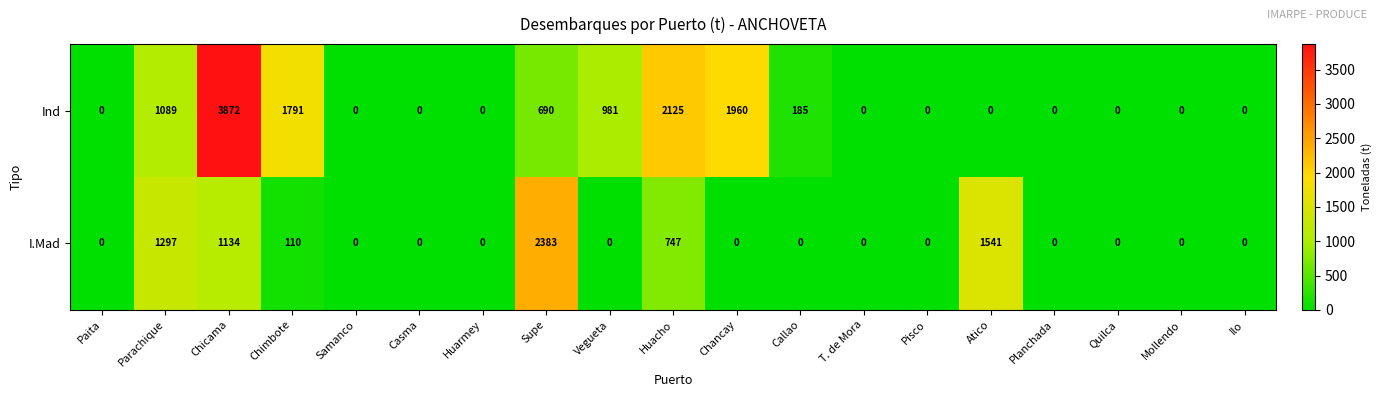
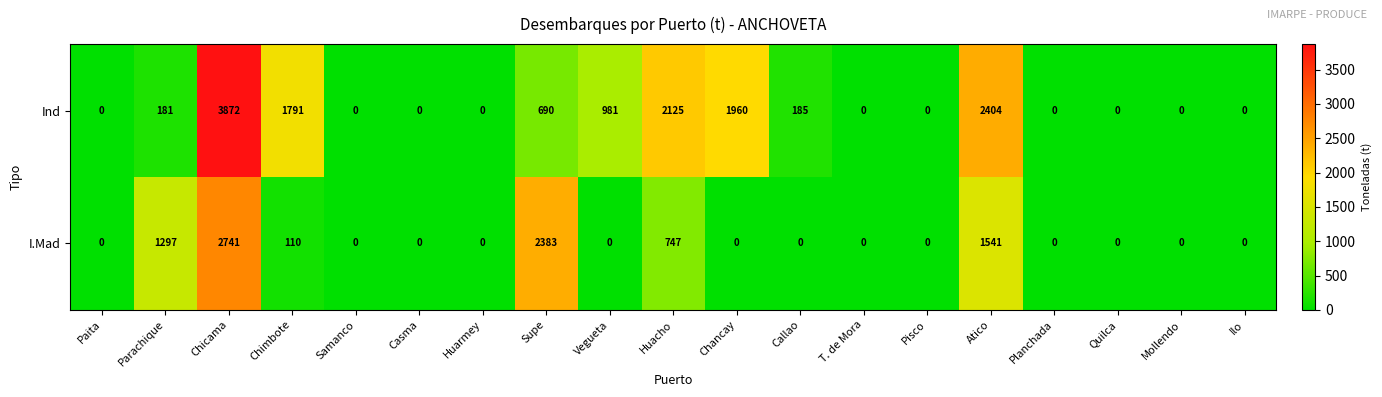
  {
    "Ind": {
      "Paita": 0,
-     "Parachique": 1089,
+     "Parachique": 181,
      "Chicama": 3872,
      "Chimbote": 1791,
      "Samanco": 0,
      "Casma": 0,
      "Huarmey": 0,
      "Supe": 690,
      "Vegueta": 981,
      "Huacho": 2125,
      "Chancay": 1960,
      "Callao": 185,
      "T. de Mora": 0,
      "Pisco": 0,
-     "Atico": 0,
+     "Atico": 2404,
      "Planchada": 0,
      "Quilca": 0,
      "Mollendo": 0,
      "Ilo": 0
    },
    "I.Mad": {
      "Paita": 0,
      "Parachique": 1297,
-     "Chicama": 1134,
+     "Chicama": 2741,
      "Chimbote": 110,
      "Samanco": 0,
      "Casma": 0,
      "Huarmey": 0,
      "Supe": 2383,
      "Vegueta": 0,
      "Huacho": 747,
      "Chancay": 0,
      "Callao": 0,
      "T. de Mora": 0,
      "Pisco": 0,
      "Atico": 1541,
      "Planchada": 0,
      "Quilca": 0,
      "Mollendo": 0,
      "Ilo": 0
    }
  }
